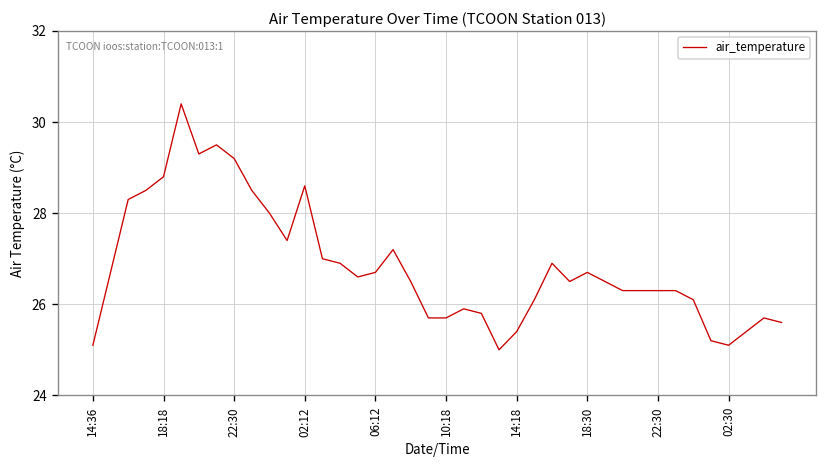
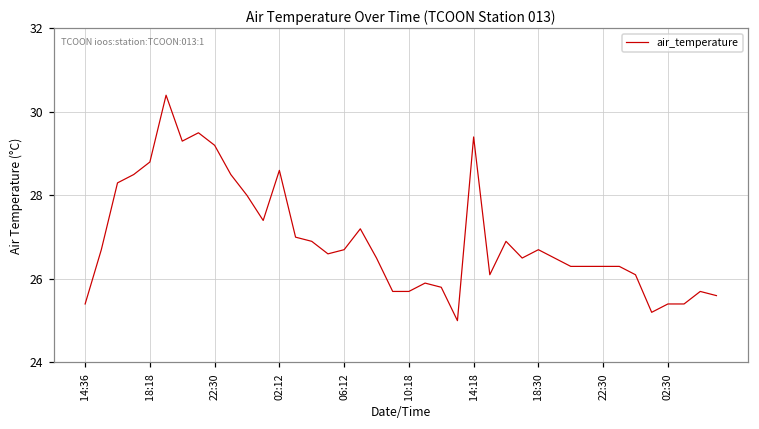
  {
-   "14:36": 25.1,
+   "14:36": 25.4,
    "18:18": 28.8,
    "02:12": 28.6,
    "06:12": 26.7,
    "10:18": 25.7,
-   "14:18": 25.4,
+   "14:18": 29.4,
    "18:30": 26.7,
-   "02:30": 25.1
+   "02:30": 25.4
  }
